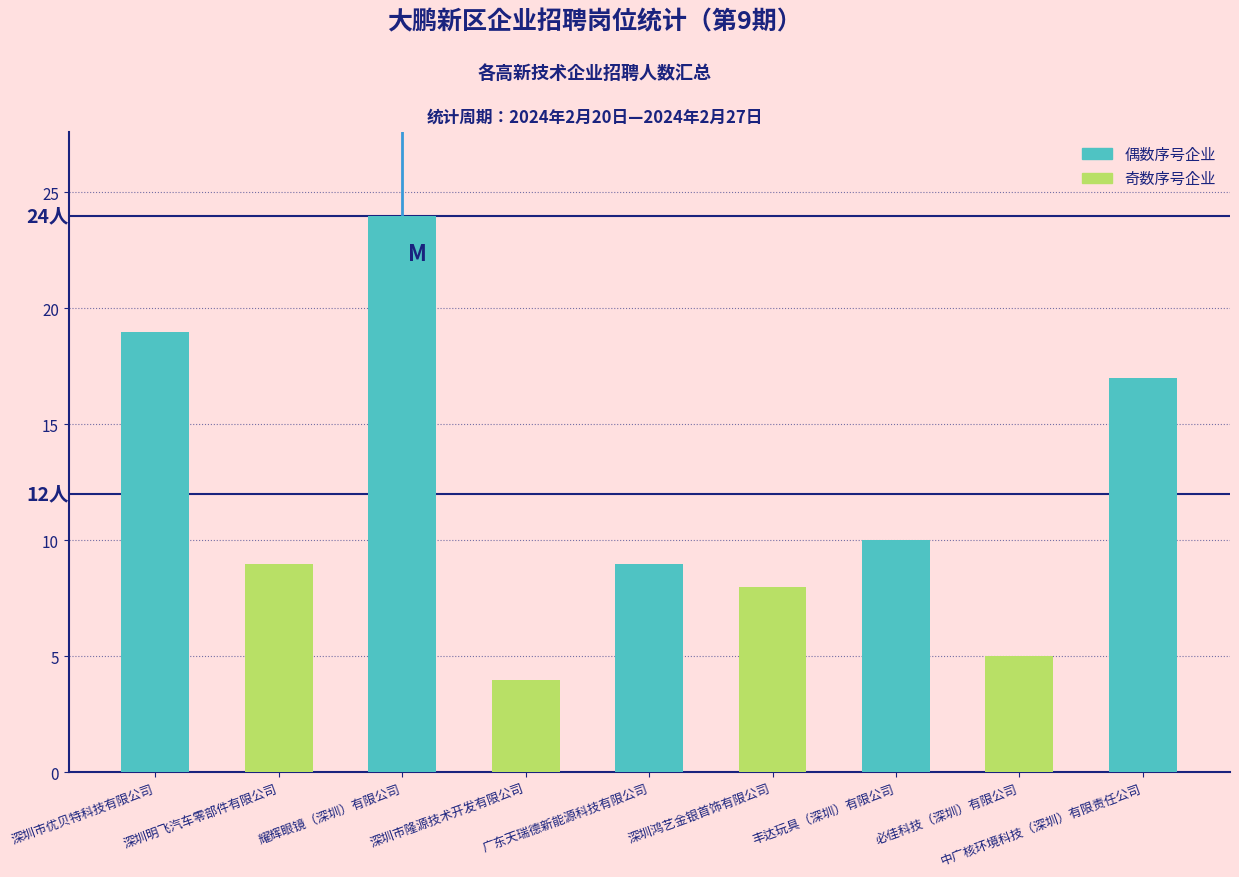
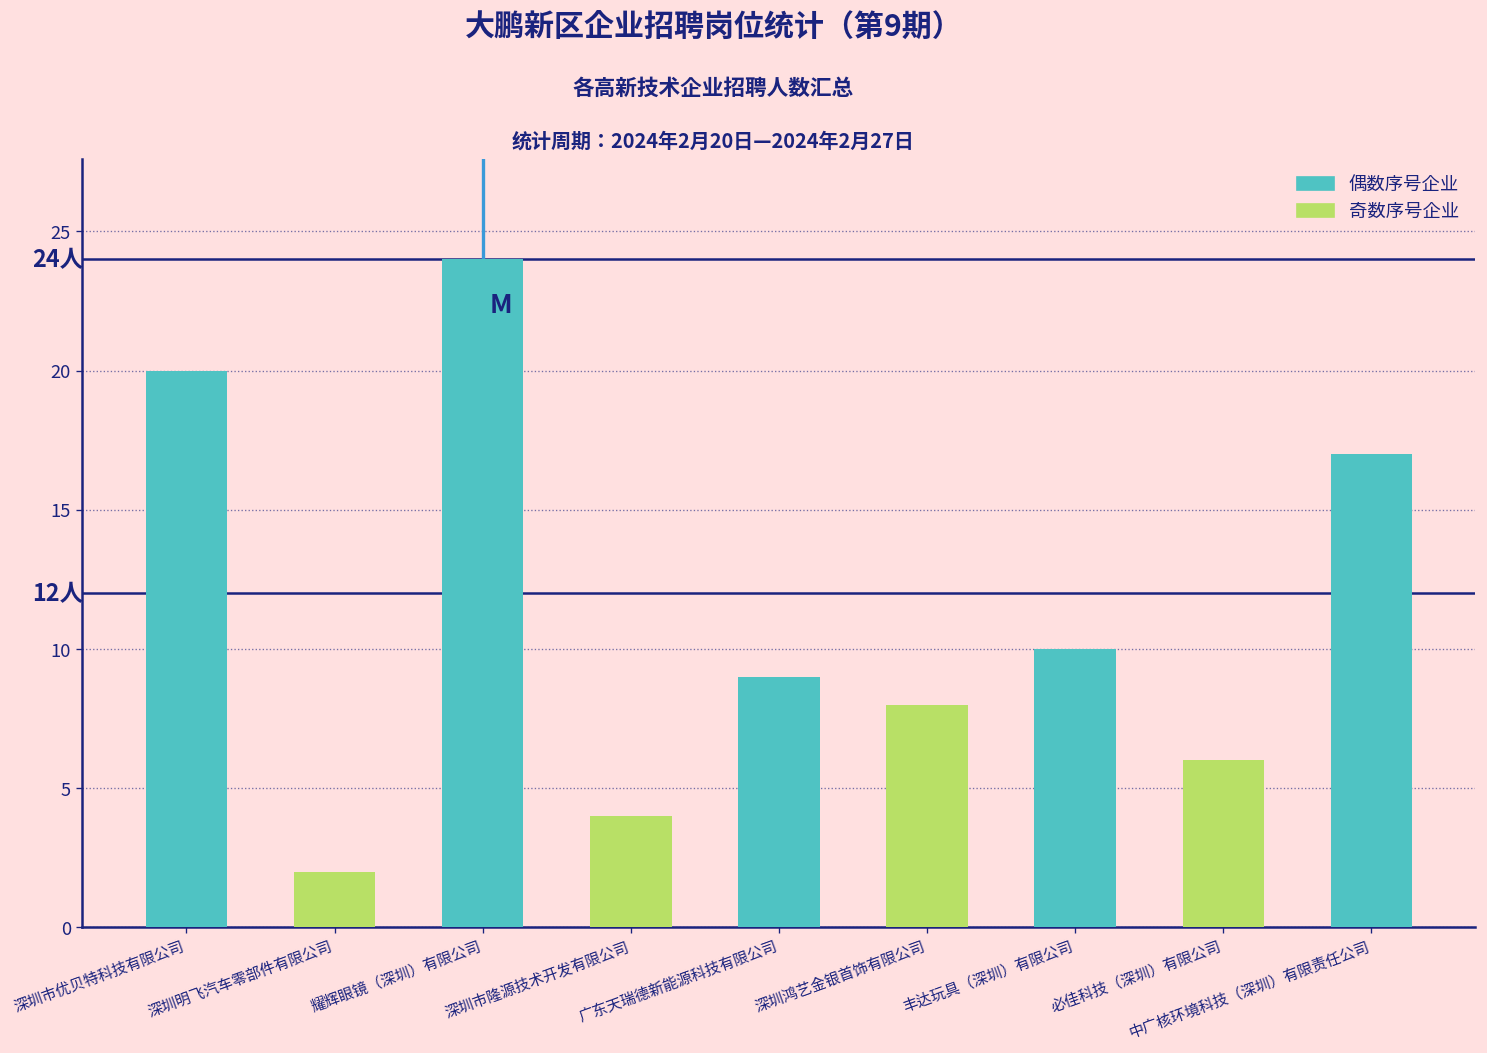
  {
-   "深圳市优贝特科技有限公司": 19,
-   "深圳明飞汽车零部件有限公司": 9,
+   "深圳市优贝特科技有限公司": 20,
+   "深圳明飞汽车零部件有限公司": 2,
    "耀辉眼镜（深圳）有限公司": 24,
    "深圳市隆源技术开发有限公司": 4,
    "广东天瑞德新能源科技有限公司": 9,
    "深圳鸿艺金银首饰有限公司": 8,
    "丰达玩具（深圳）有限公司": 10,
-   "必佳科技（深圳）有限公司": 5,
+   "必佳科技（深圳）有限公司": 6,
    "中广核环境科技（深圳）有限责任公司": 17
  }
